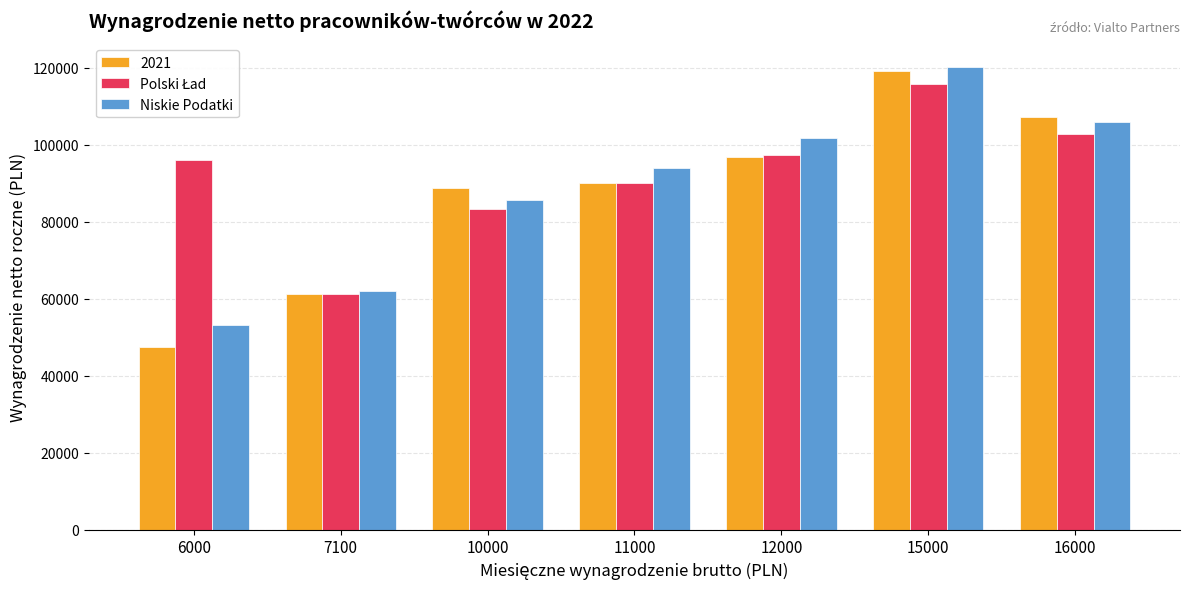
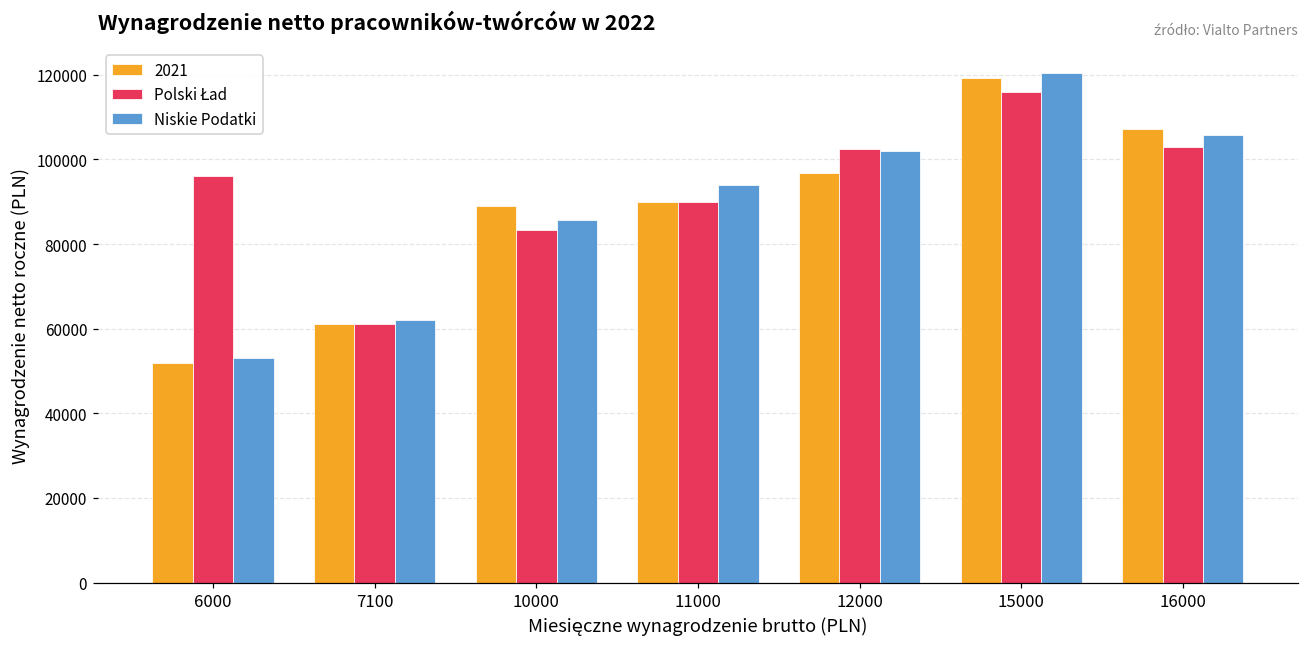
  {
    "2021": {
-     "6000": 47000,
+     "6000": 52000,
      "7100": 61000,
      "10000": 89000,
      "11000": 90000,
      "12000": 97000,
      "15000": 119000,
      "16000": 107000
    },
    "Polski Ład": {
      "6000": 96000,
      "7100": 61000,
      "10000": 83000,
      "11000": 90000,
-     "12000": 97000,
+     "12000": 103000,
      "15000": 116000,
      "16000": 103000
    },
    "Niskie Podatki": {
      "6000": 53000,
      "7100": 62000,
      "10000": 86000,
      "11000": 94000,
      "12000": 102000,
      "15000": 120000,
      "16000": 106000
    }
  }
